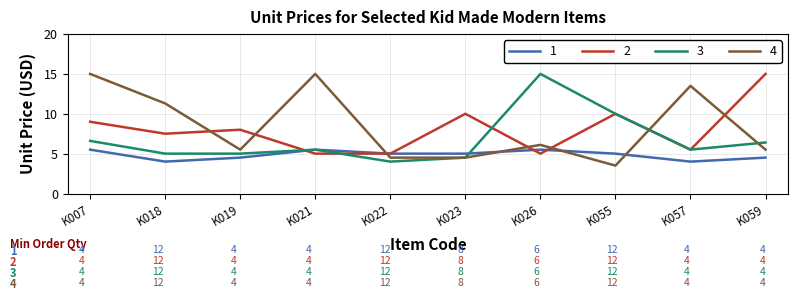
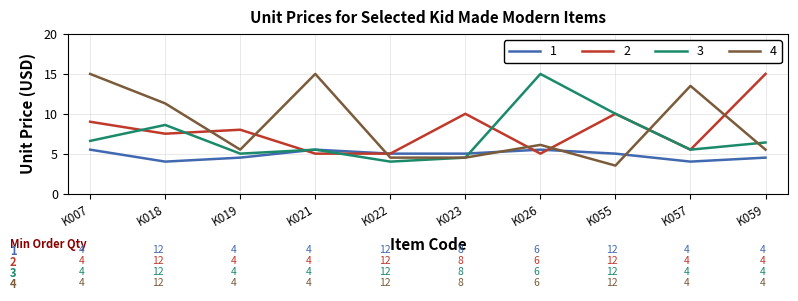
  {
    "1": {
      "K007": 6,
      "K018": 4,
      "K019": 5,
      "K023": 5,
      "K026": 6,
      "K055": 5,
      "K057": 4,
      "K059": 5
    },
    "2": {
      "K007": 9,
      "K018": 8,
      "K019": 8,
      "K021": 5,
      "K023": 10,
      "K026": 5,
      "K059": 15
    },
    "3": {
      "K007": 7,
-     "K018": 5,
+     "K018": 9,
      "K019": 5,
      "K022": 4,
      "K026": 15,
      "K059": 6
    },
    "4": {
      "K007": 15,
      "K018": 11,
      "K019": 6,
      "K021": 15,
      "K022": 5,
      "K026": 6,
      "K055": 4,
      "K057": 14,
      "K059": 6
    }
  }
